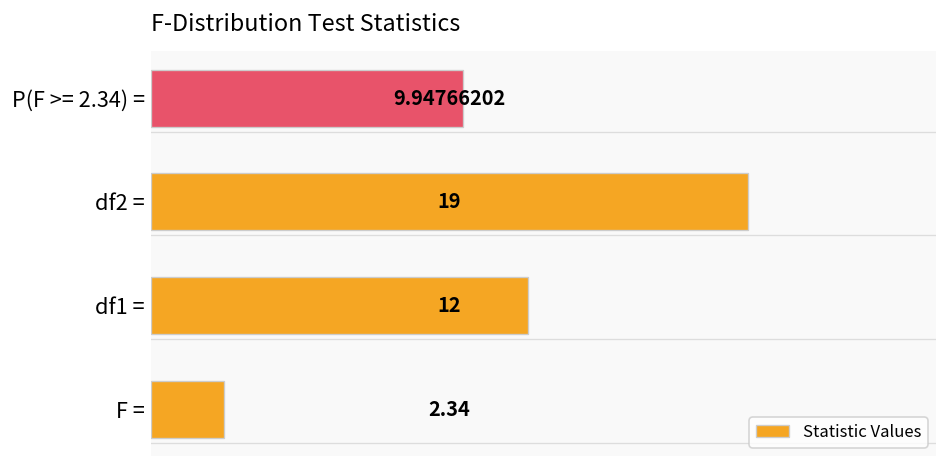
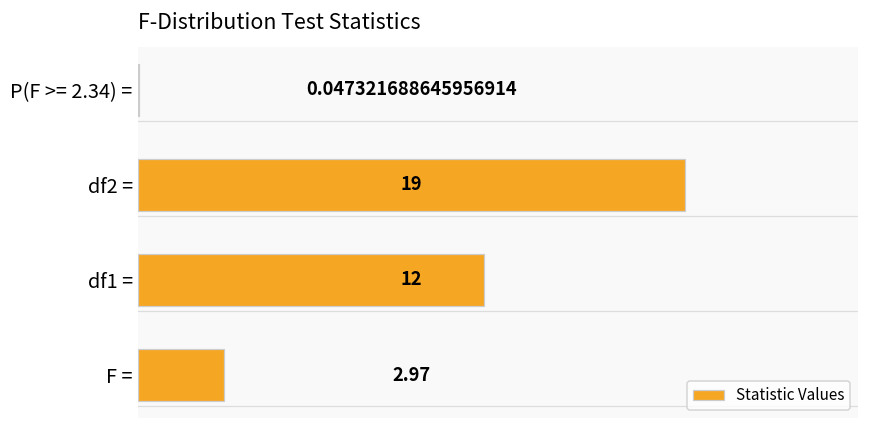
  {
-   "P(F >= 2.34) =": 9.94766202,
+   "P(F >= 2.34) =": 0.047321688645956914,
    "df2 =": 19,
    "df1 =": 12,
-   "F =": 2.34
+   "F =": 2.97
  }
